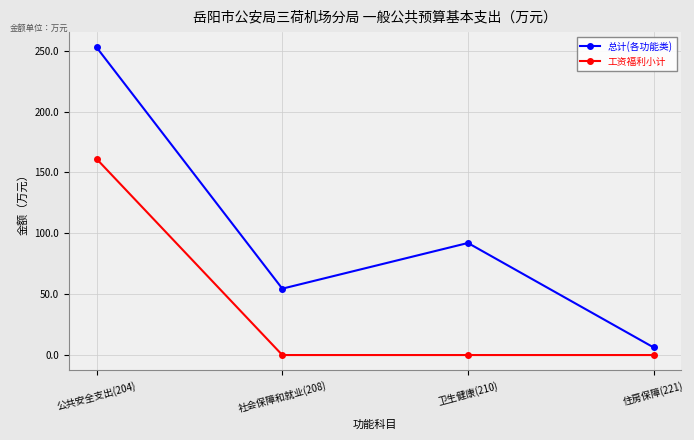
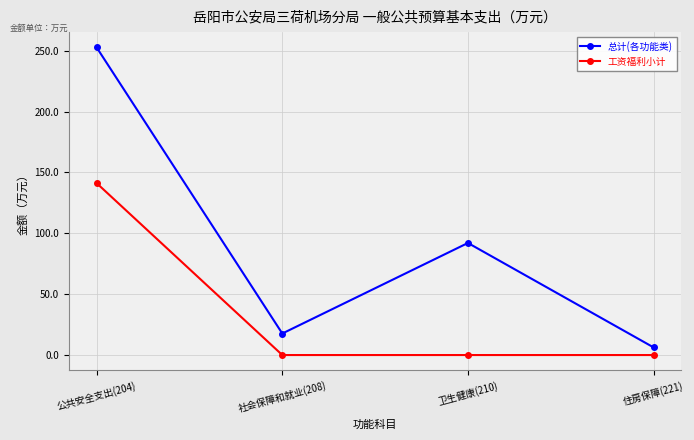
  {
    "总计(各功能类)": {
      "公共安全支出(204)": 253,
-     "社会保障和就业(208)": 55,
+     "社会保障和就业(208)": 18,
      "卫生健康(210)": 92,
      "住房保障(221)": 6
    },
    "工资福利小计": {
-     "公共安全支出(204)": 161,
+     "公共安全支出(204)": 141,
      "社会保障和就业(208)": 0,
      "卫生健康(210)": 0,
      "住房保障(221)": 0
    }
  }
